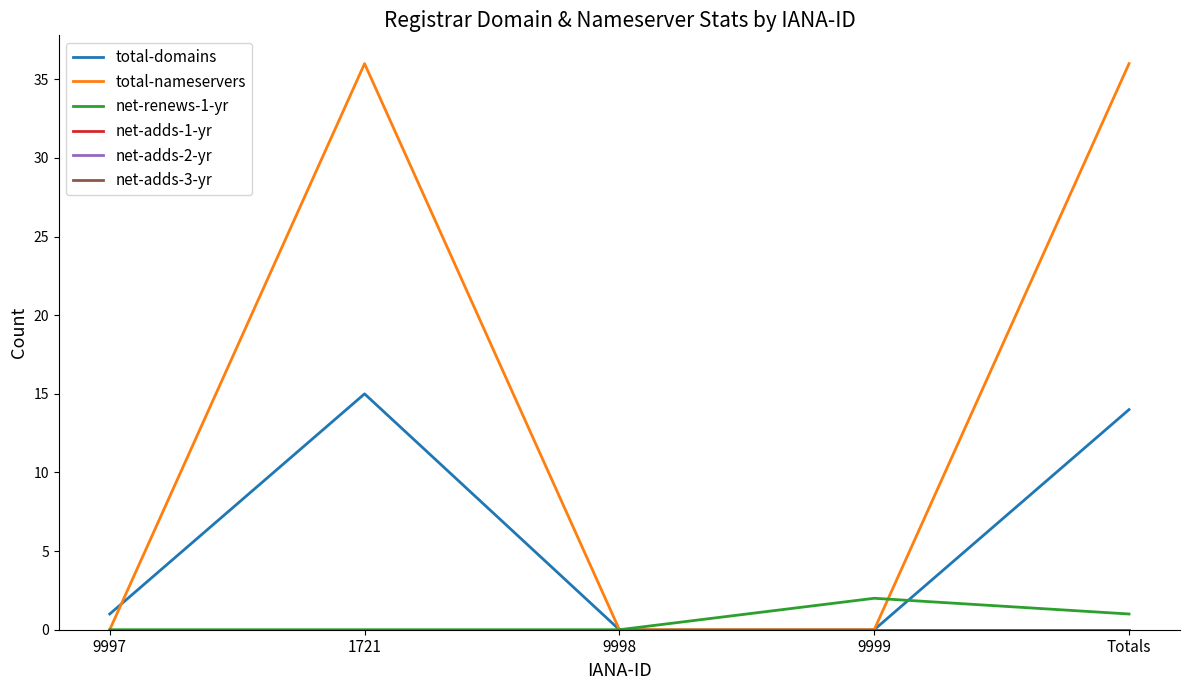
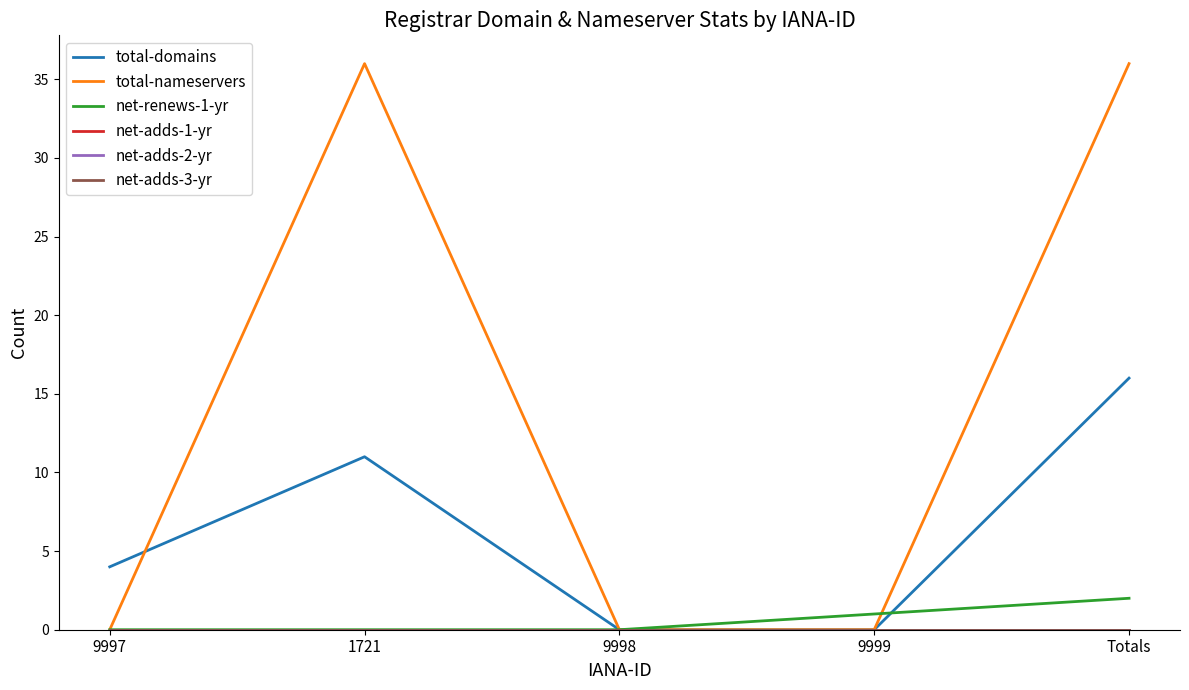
  {
    "total-domains": {
-     "9997": 1,
-     "1721": 15,
-     "Totals": 14
+     "9997": 4,
+     "1721": 11,
+     "Totals": 16
    },
    "total-nameservers": {
      "1721": 36,
      "Totals": 36
    },
    "net-renews-1-yr": {
-     "9999": 2,
-     "Totals": 1
+     "9999": 1,
+     "Totals": 2
    },
    "net-adds-3-yr": {
      "Totals": 0
    }
  }
